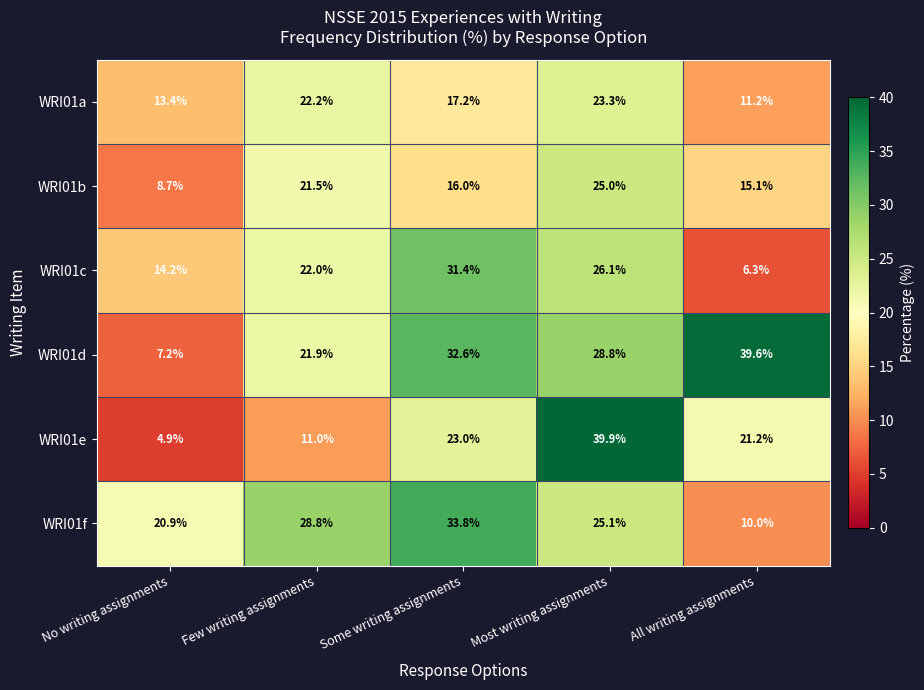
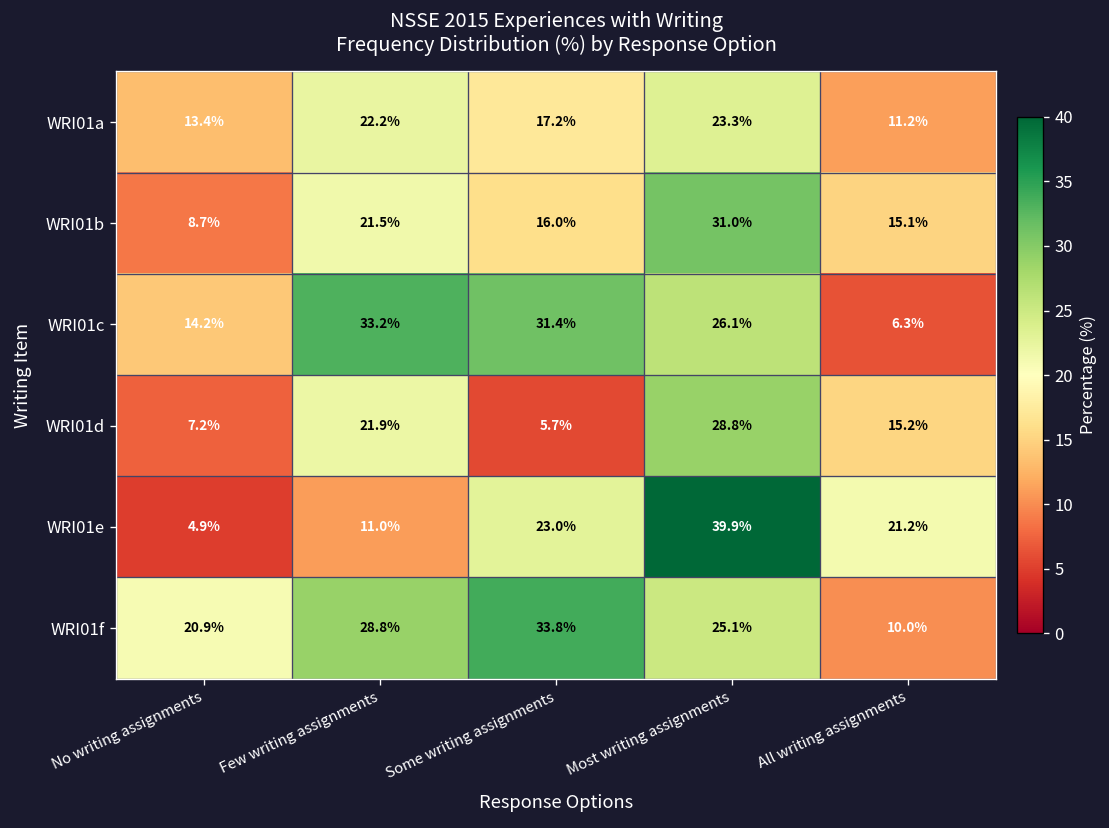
  {
    "WRI01a": {
      "No writing assignments": "13.4%",
      "Few writing assignments": "22.2%",
      "Some writing assignments": "17.2%",
      "Most writing assignments": "23.3%",
      "All writing assignments": "11.2%"
    },
    "WRI01b": {
      "No writing assignments": "8.7%",
      "Few writing assignments": "21.5%",
      "Some writing assignments": "16.0%",
-     "Most writing assignments": "25.0%",
+     "Most writing assignments": "31.0%",
      "All writing assignments": "15.1%"
    },
    "WRI01c": {
      "No writing assignments": "14.2%",
-     "Few writing assignments": "22.0%",
+     "Few writing assignments": "33.2%",
      "Some writing assignments": "31.4%",
      "Most writing assignments": "26.1%",
      "All writing assignments": "6.3%"
    },
    "WRI01d": {
      "No writing assignments": "7.2%",
      "Few writing assignments": "21.9%",
-     "Some writing assignments": "32.6%",
+     "Some writing assignments": "5.7%",
      "Most writing assignments": "28.8%",
-     "All writing assignments": "39.6%"
+     "All writing assignments": "15.2%"
    },
    "WRI01e": {
      "No writing assignments": "4.9%",
      "Few writing assignments": "11.0%",
      "Some writing assignments": "23.0%",
      "Most writing assignments": "39.9%",
      "All writing assignments": "21.2%"
    },
    "WRI01f": {
      "No writing assignments": "20.9%",
      "Few writing assignments": "28.8%",
      "Some writing assignments": "33.8%",
      "Most writing assignments": "25.1%",
      "All writing assignments": "10.0%"
    }
  }
